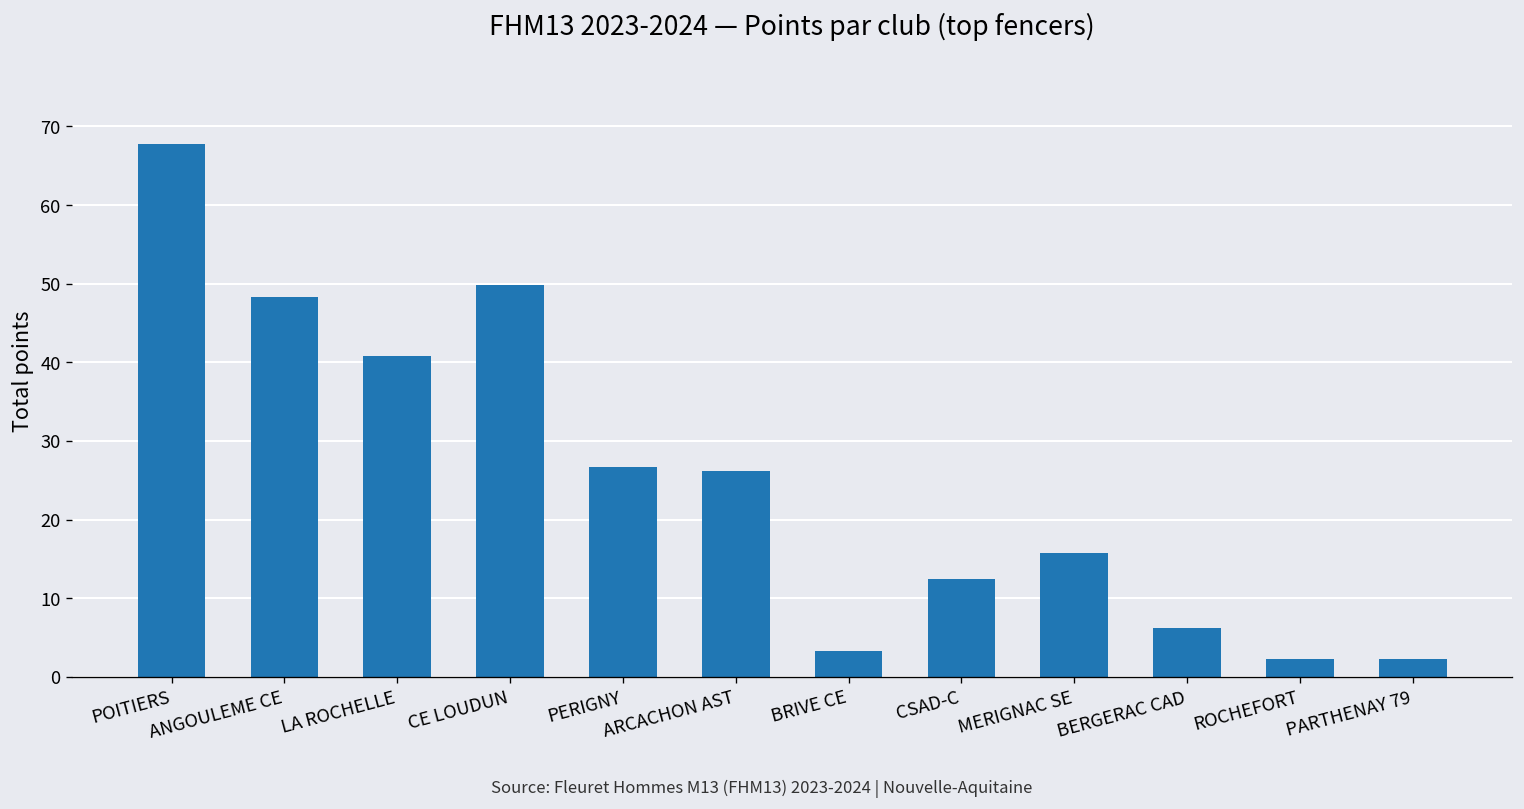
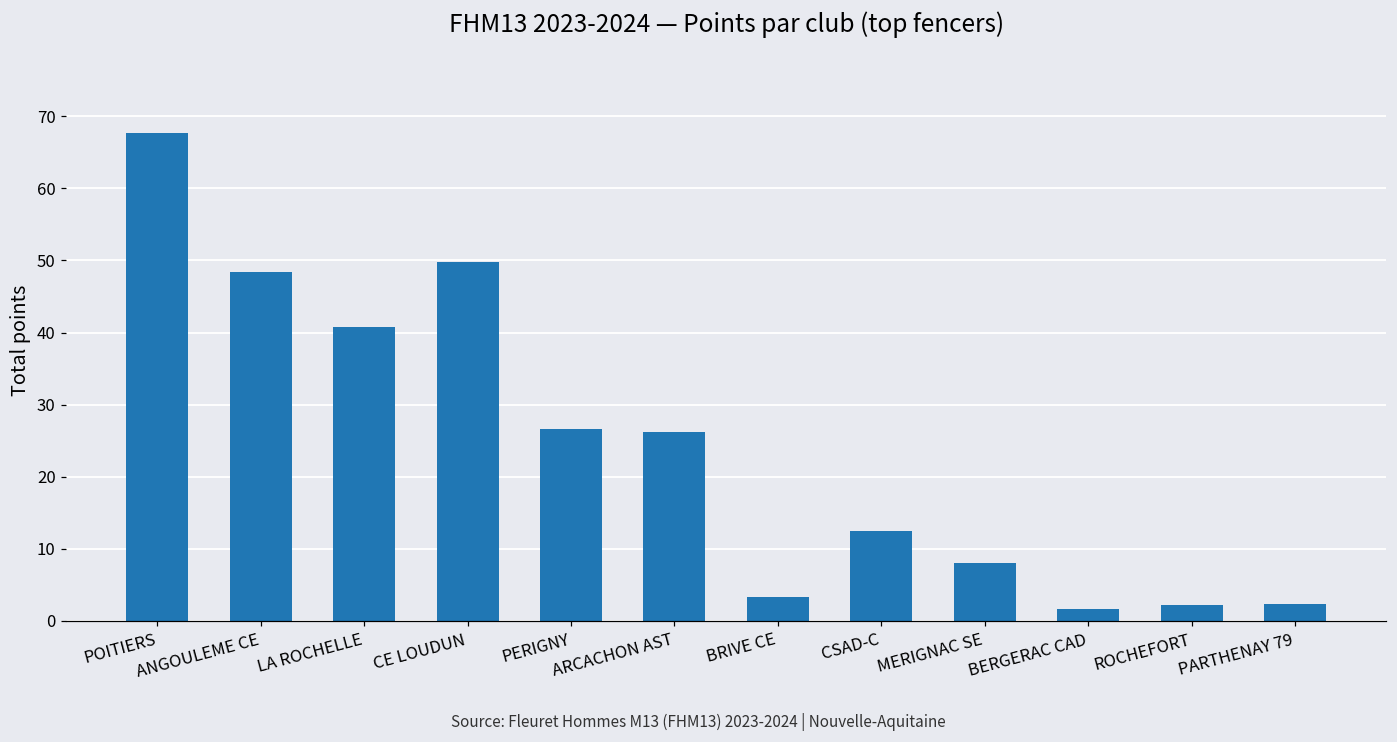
  {
    "POITIERS": 68,
    "ANGOULEME CE": 48,
    "LA ROCHELLE": 41,
    "CE LOUDUN": 50,
    "PERIGNY": 27,
    "ARCACHON AST": 26,
    "BRIVE CE": 3,
    "CSAD-C": 12,
-   "MERIGNAC SE": 16,
-   "BERGERAC CAD": 6,
+   "MERIGNAC SE": 8,
+   "BERGERAC CAD": 2,
    "ROCHEFORT": 2,
    "PARTHENAY 79": 2
  }
